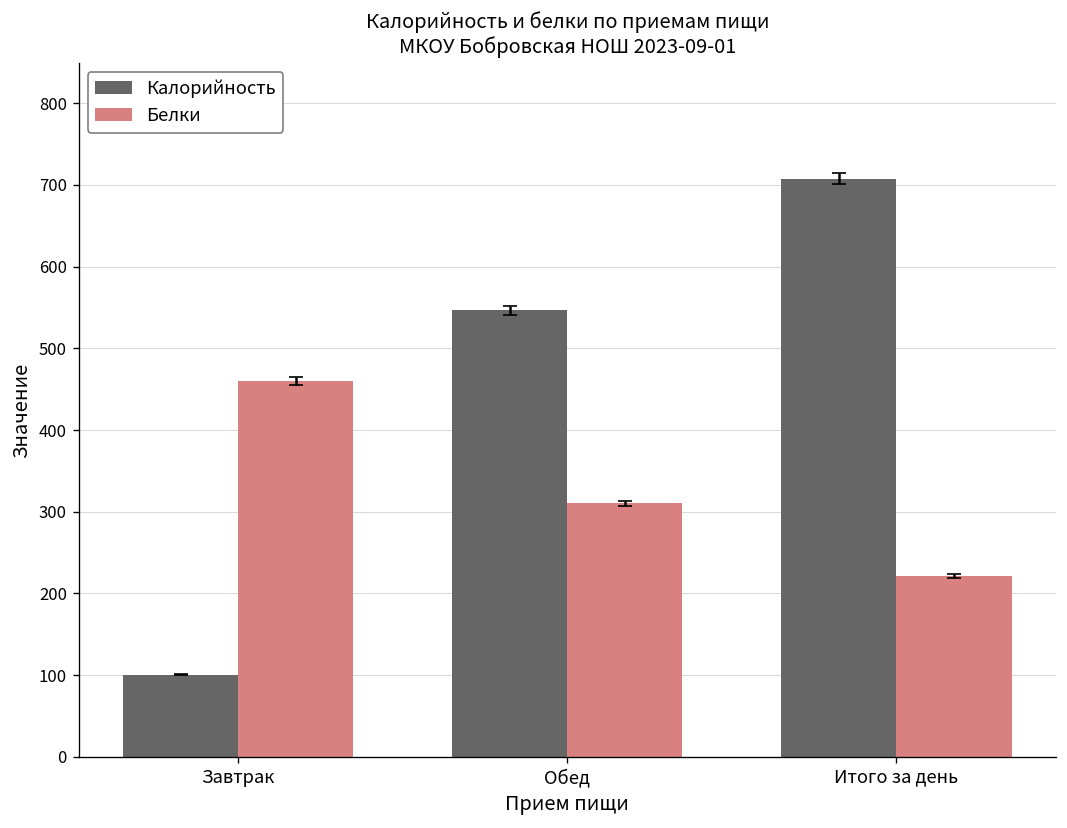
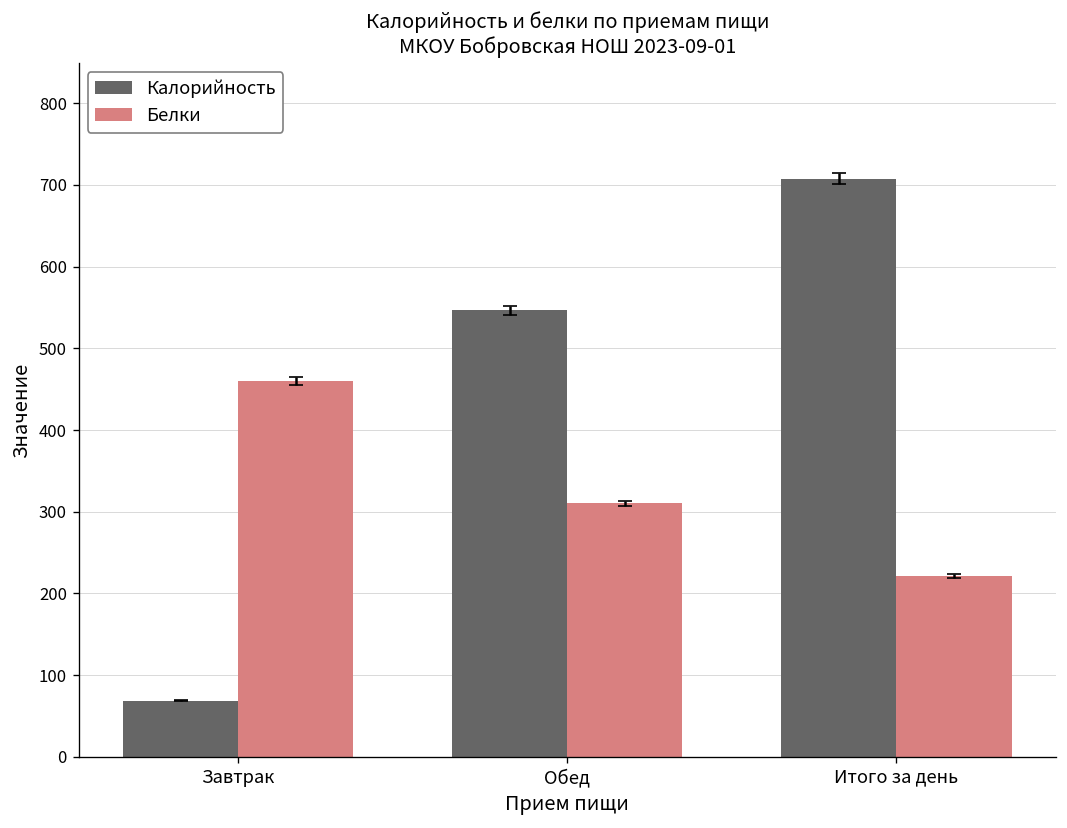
  {
    "Калорийность": {
-     "Завтрак": 100,
+     "Завтрак": 70,
      "Обед": 550,
      "Итого за день": 710
    },
    "Белки": {
      "Завтрак": 460,
      "Обед": 310,
      "Итого за день": 220
    }
  }
